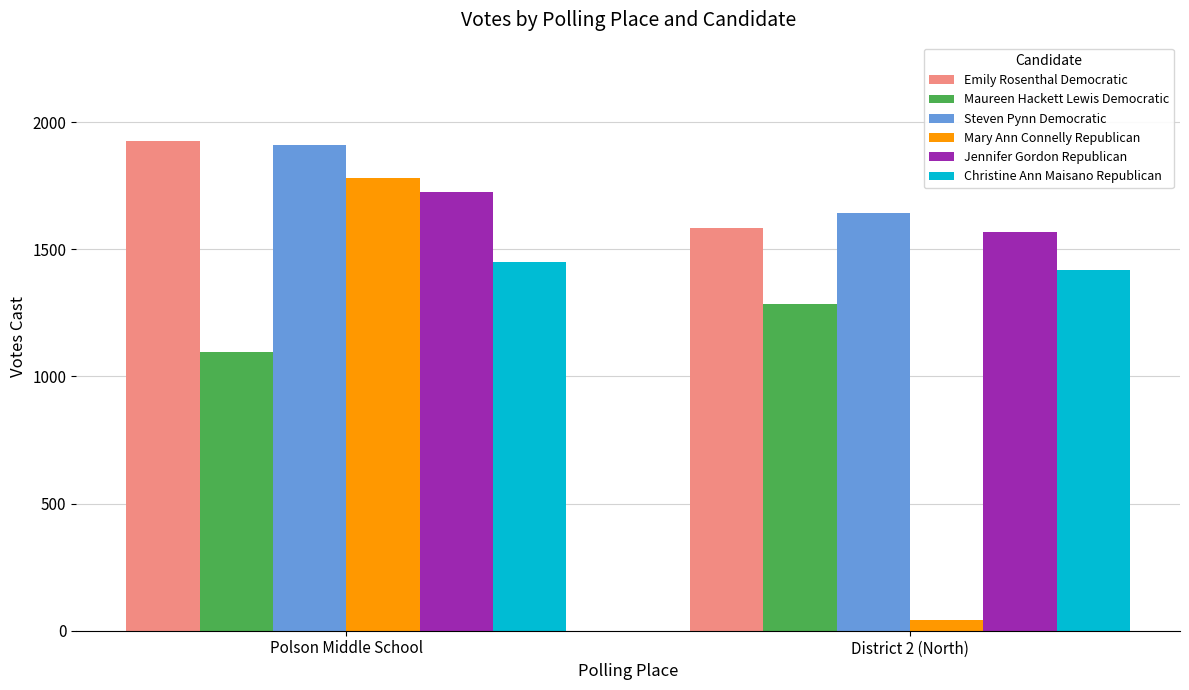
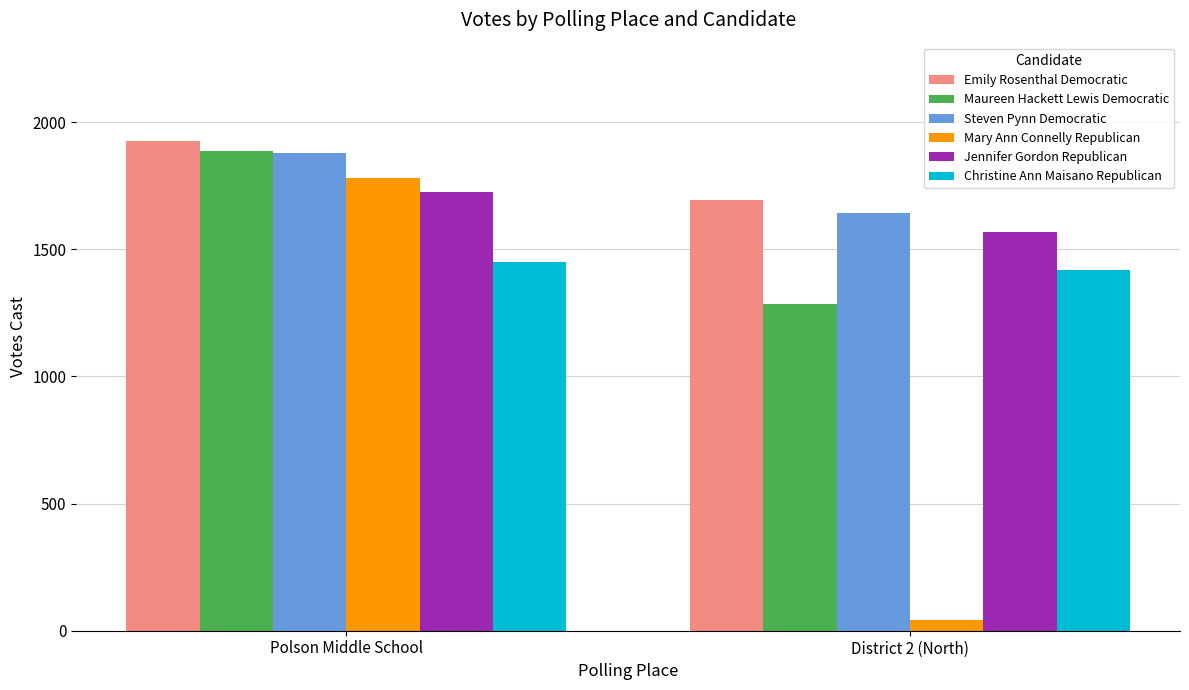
  {
    "Emily Rosenthal Democratic": {
      "Polson Middle School": 1930,
-     "District 2 (North)": 1580
+     "District 2 (North)": 1690
    },
    "Maureen Hackett Lewis Democratic": {
-     "Polson Middle School": 1100,
+     "Polson Middle School": 1890,
      "District 2 (North)": 1280
    },
    "Steven Pynn Democratic": {
-     "Polson Middle School": 1910,
+     "Polson Middle School": 1880,
      "District 2 (North)": 1640
    },
    "Mary Ann Connelly Republican": {
      "Polson Middle School": 1780,
      "District 2 (North)": 40
    },
    "Jennifer Gordon Republican": {
      "Polson Middle School": 1730,
      "District 2 (North)": 1570
    },
    "Christine Ann Maisano Republican": {
      "Polson Middle School": 1450,
      "District 2 (North)": 1420
    }
  }
